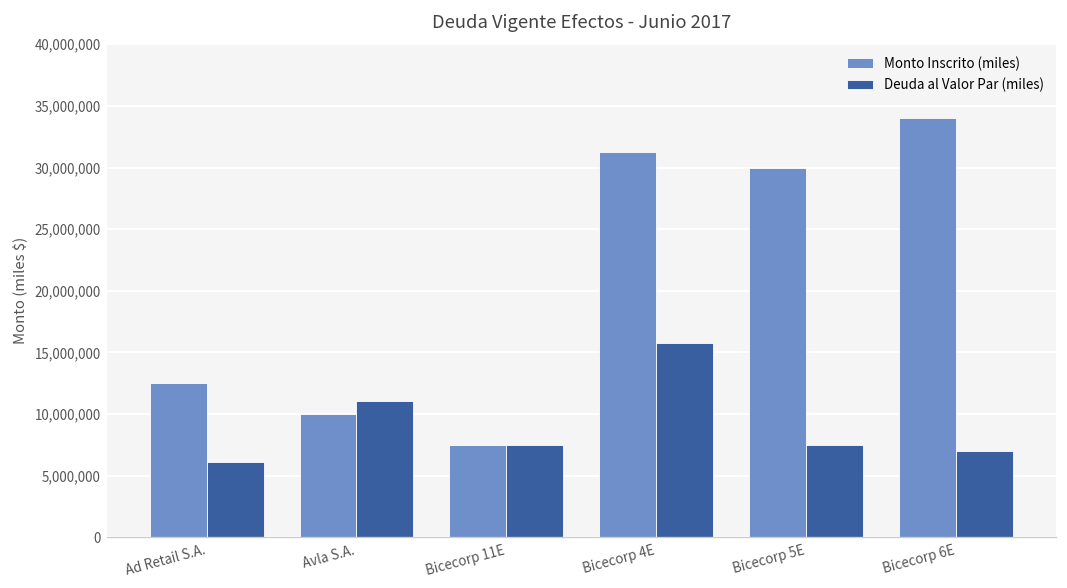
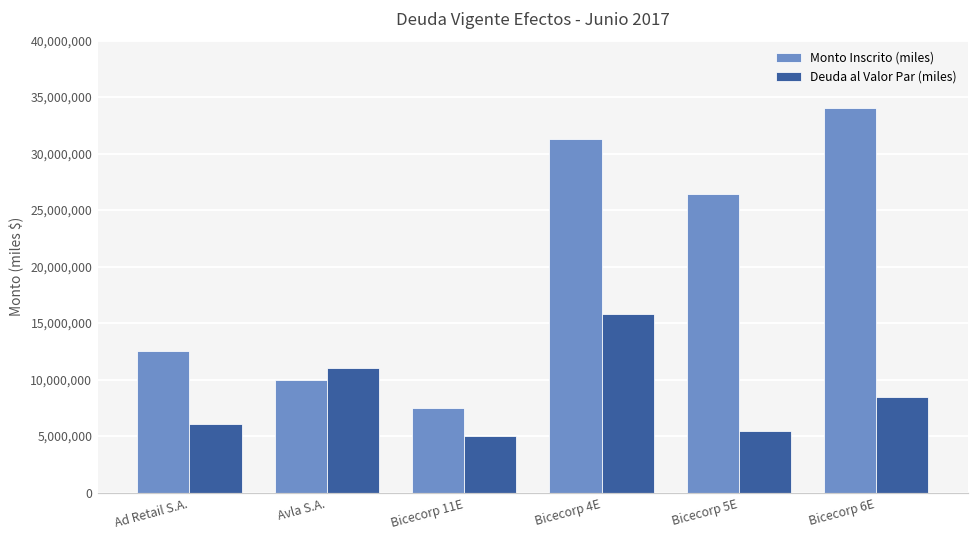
  {
    "Monto Inscrito (miles)": {
      "Ad Retail S.A.": "12,500,000",
      "Avla S.A.": "10,000,000",
      "Bicecorp 11E": "7,500,000",
      "Bicecorp 4E": "31,300,000",
-     "Bicecorp 5E": "30,000,000",
+     "Bicecorp 5E": "26,400,000",
      "Bicecorp 6E": "34,000,000"
    },
    "Deuda al Valor Par (miles)": {
      "Ad Retail S.A.": "6,100,000",
      "Avla S.A.": "11,000,000",
-     "Bicecorp 11E": "7,500,000",
+     "Bicecorp 11E": "5,000,000",
      "Bicecorp 4E": "15,800,000",
-     "Bicecorp 5E": "7,500,000",
-     "Bicecorp 6E": "7,000,000"
+     "Bicecorp 5E": "5,500,000",
+     "Bicecorp 6E": "8,500,000"
    }
  }
